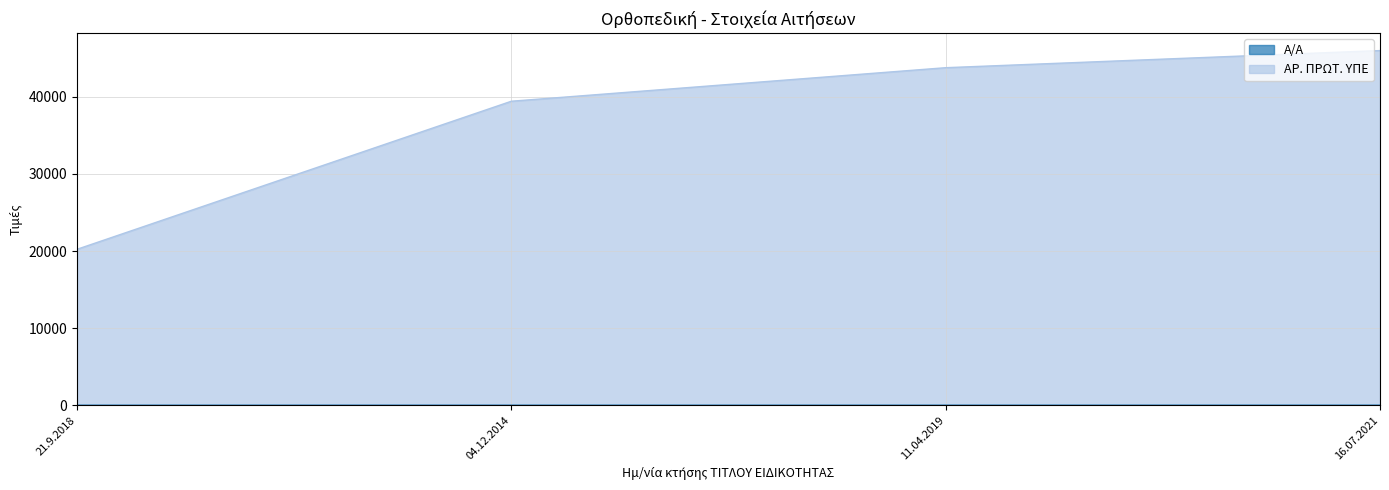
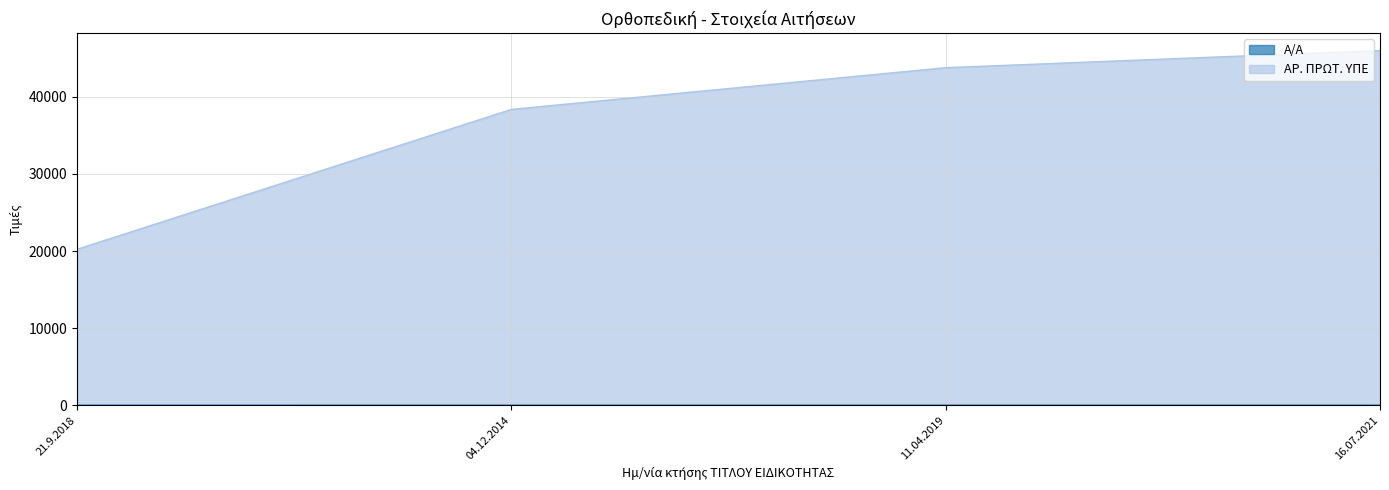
  {
    "Α/Α": {
      "21.9.2018": 0,
      "04.12.2014": 0,
      "11.04.2019": 0,
      "16.07.2021": 0
    },
    "ΑΡ. ΠΡΩΤ. ΥΠΕ": {
      "21.9.2018": 20000,
-     "04.12.2014": 39000,
+     "04.12.2014": 38000,
      "11.04.2019": 44000,
      "16.07.2021": 46000
    }
  }
